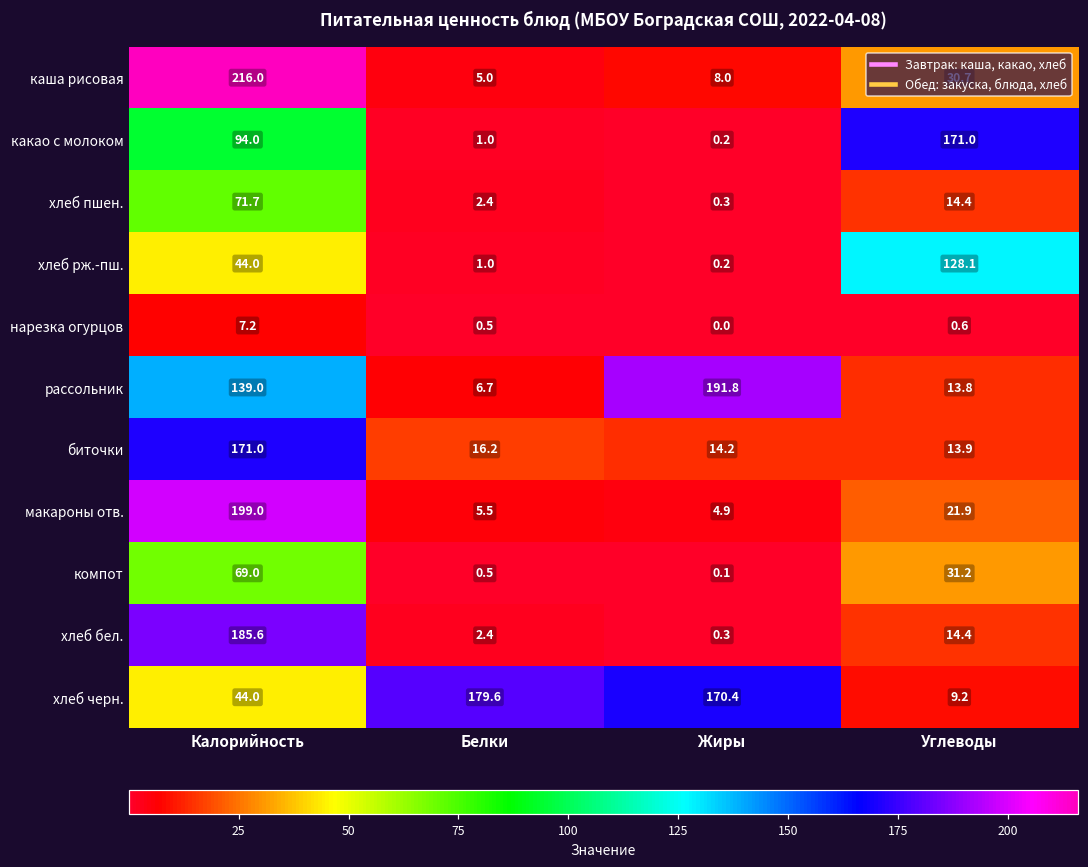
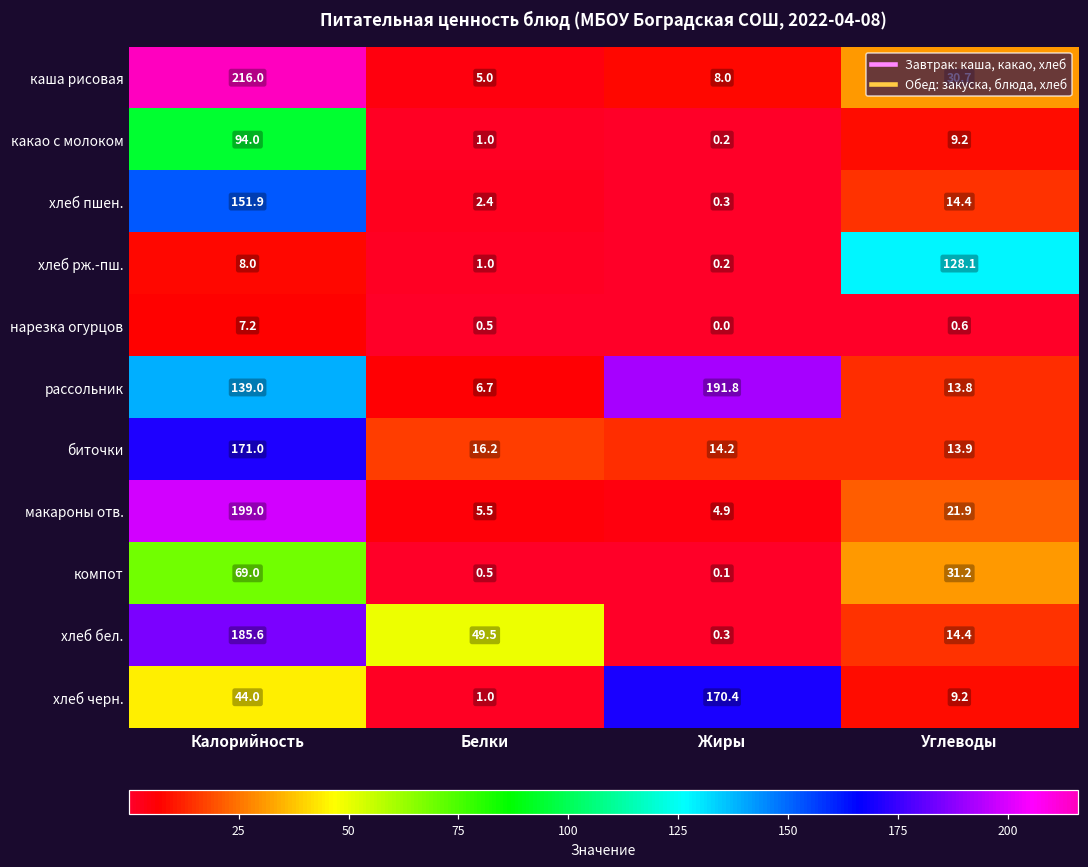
  {
    "какао с молоком": {
-     "Углеводы": 171.0
+     "Углеводы": 9.2
    },
    "хлеб пшен.": {
-     "Калорийность": 71.7
+     "Калорийность": 151.9
    },
    "хлеб рж.-пш.": {
-     "Калорийность": 44.0
+     "Калорийность": 8.0
    },
    "хлеб бел.": {
-     "Белки": 2.4
+     "Белки": 49.5
    },
    "хлеб черн.": {
-     "Белки": 179.6
+     "Белки": 1.0
    }
  }
